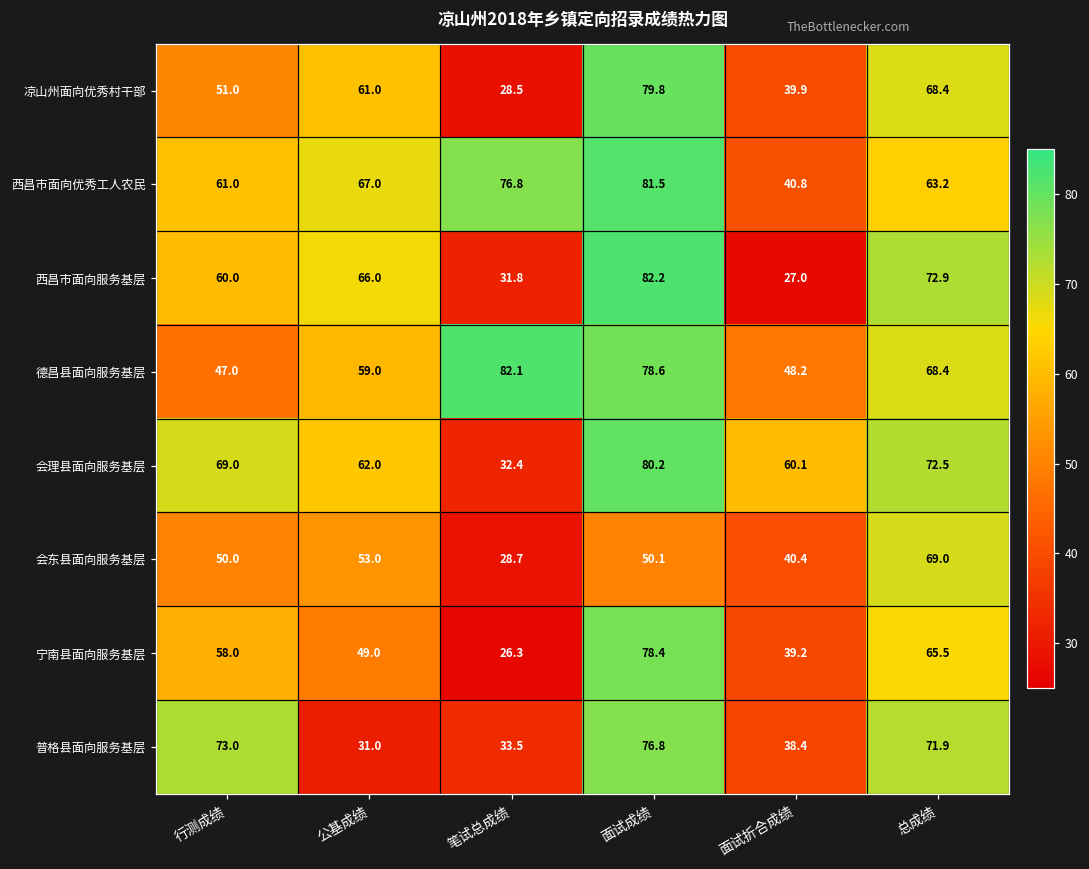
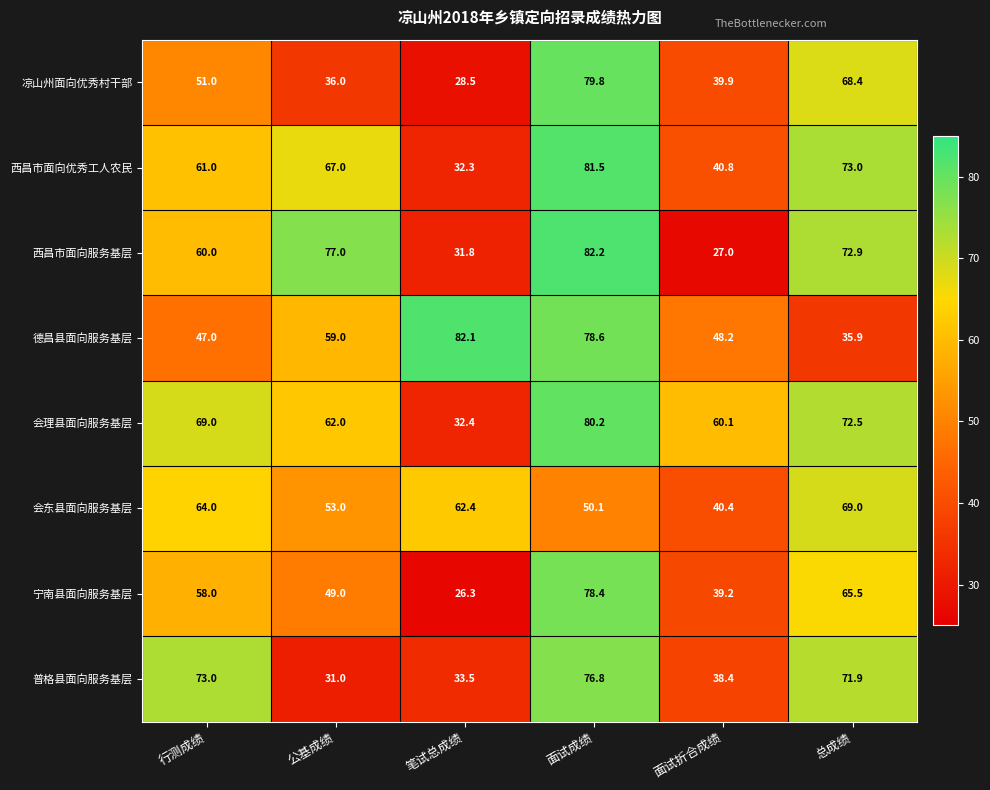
  {
    "凉山州面向优秀村干部": {
      "行测成绩": 51.0,
-     "公基成绩": 61.0,
+     "公基成绩": 36.0,
      "笔试总成绩": 28.5,
      "面试成绩": 79.8,
      "面试折合成绩": 39.9,
      "总成绩": 68.4
    },
    "西昌市面向优秀工人农民": {
      "行测成绩": 61.0,
      "公基成绩": 67.0,
-     "笔试总成绩": 76.8,
+     "笔试总成绩": 32.3,
      "面试成绩": 81.5,
      "面试折合成绩": 40.8,
-     "总成绩": 63.2
+     "总成绩": 73.0
    },
    "西昌市面向服务基层": {
      "行测成绩": 60.0,
-     "公基成绩": 66.0,
+     "公基成绩": 77.0,
      "笔试总成绩": 31.8,
      "面试成绩": 82.2,
      "面试折合成绩": 27.0,
      "总成绩": 72.9
    },
    "德昌县面向服务基层": {
      "行测成绩": 47.0,
      "公基成绩": 59.0,
      "笔试总成绩": 82.1,
      "面试成绩": 78.6,
      "面试折合成绩": 48.2,
-     "总成绩": 68.4
+     "总成绩": 35.9
    },
    "会理县面向服务基层": {
      "行测成绩": 69.0,
      "公基成绩": 62.0,
      "笔试总成绩": 32.4,
      "面试成绩": 80.2,
      "面试折合成绩": 60.1,
      "总成绩": 72.5
    },
    "会东县面向服务基层": {
-     "行测成绩": 50.0,
+     "行测成绩": 64.0,
      "公基成绩": 53.0,
-     "笔试总成绩": 28.7,
+     "笔试总成绩": 62.4,
      "面试成绩": 50.1,
      "面试折合成绩": 40.4,
      "总成绩": 69.0
    },
    "宁南县面向服务基层": {
      "行测成绩": 58.0,
      "公基成绩": 49.0,
      "笔试总成绩": 26.3,
      "面试成绩": 78.4,
      "面试折合成绩": 39.2,
      "总成绩": 65.5
    },
    "普格县面向服务基层": {
      "行测成绩": 73.0,
      "公基成绩": 31.0,
      "笔试总成绩": 33.5,
      "面试成绩": 76.8,
      "面试折合成绩": 38.4,
      "总成绩": 71.9
    }
  }
